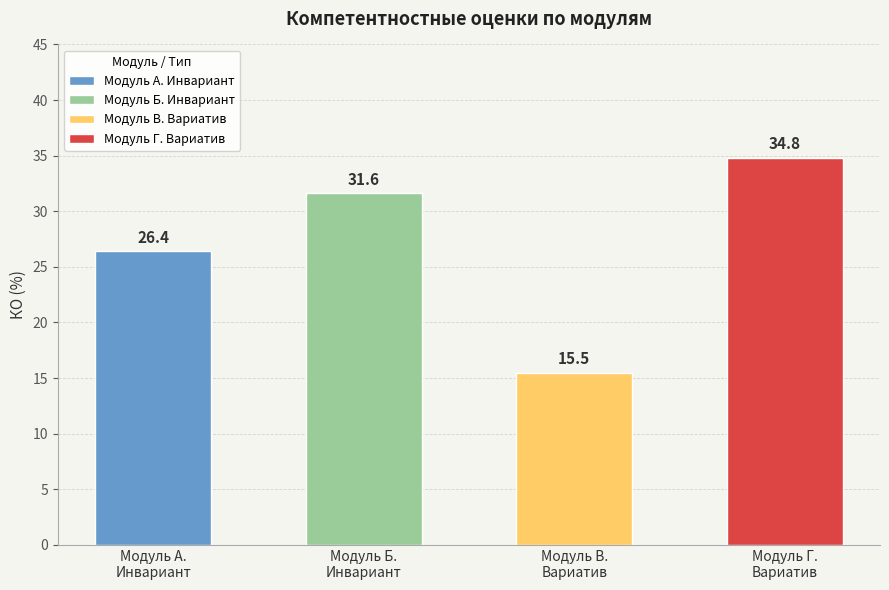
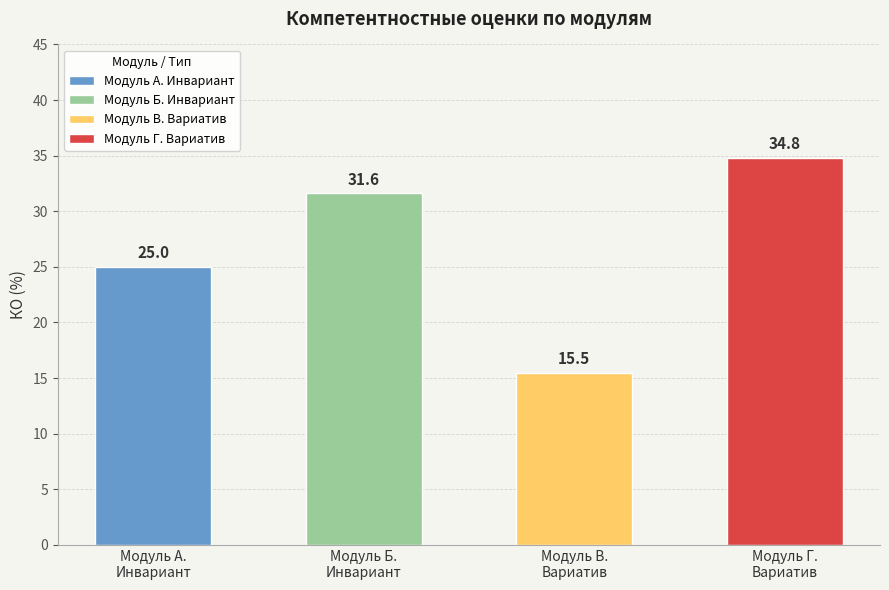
  {
-   "Модуль А. Инвариант": 26.4,
+   "Модуль А. Инвариант": 25.0,
    "Модуль Б. Инвариант": 31.6,
    "Модуль В. Вариатив": 15.5,
    "Модуль Г. Вариатив": 34.8
  }
